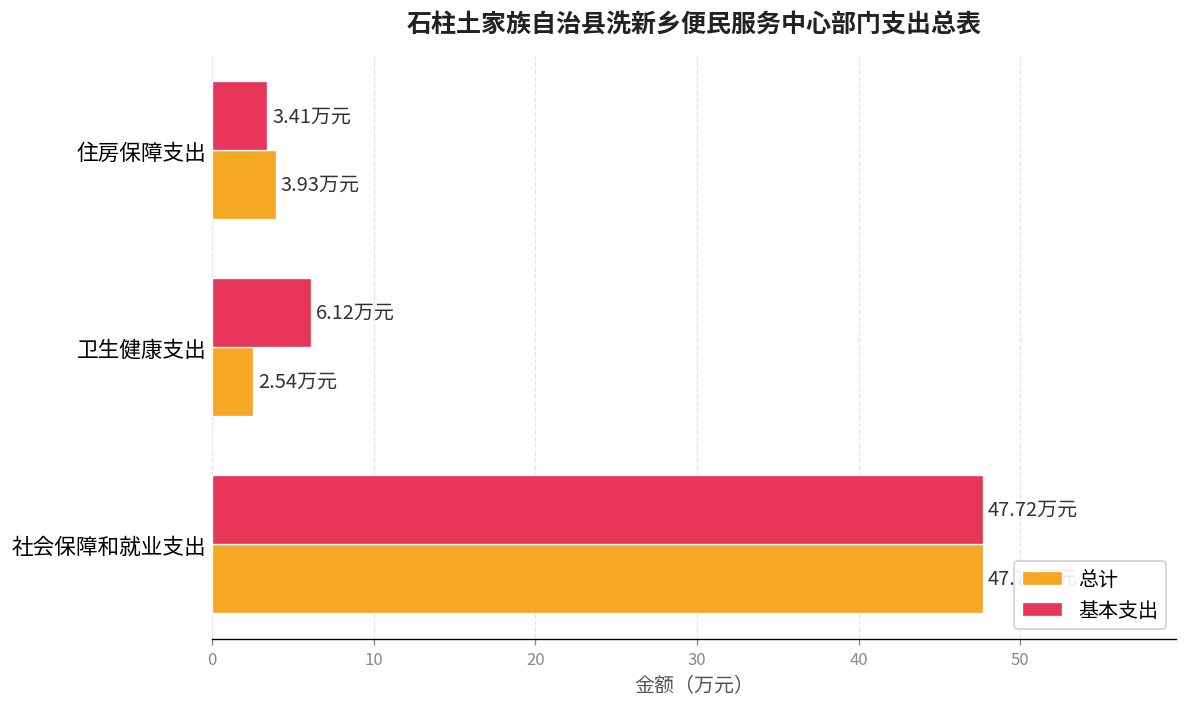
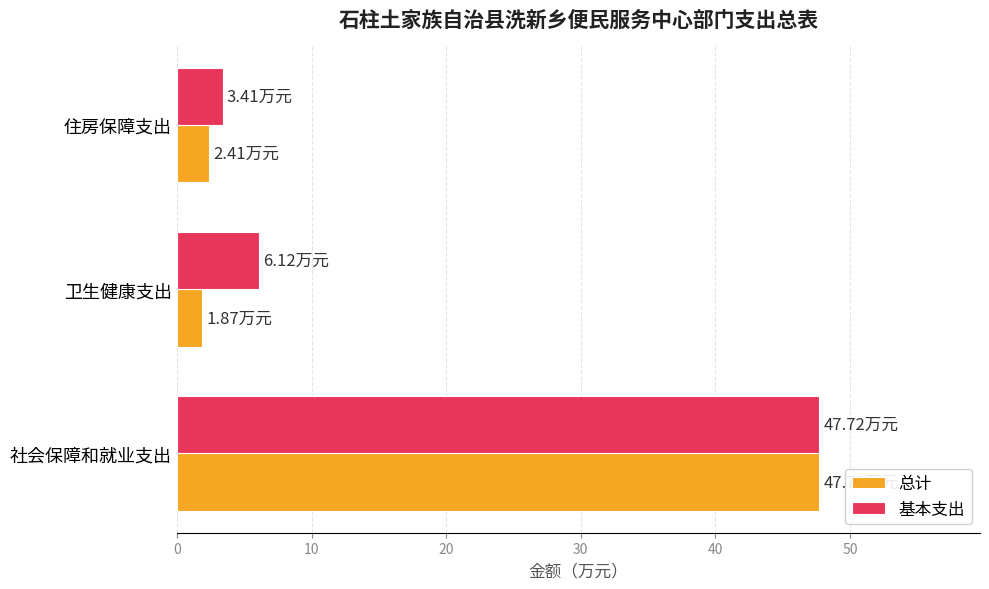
  {
    "总计": {
-     "住房保障支出": 3.93,
-     "卫生健康支出": 2.54
+     "住房保障支出": 2.41,
+     "卫生健康支出": 1.87
    },
    "基本支出": {
      "住房保障支出": 3.41,
      "卫生健康支出": 6.12,
      "社会保障和就业支出": 47.72
    }
  }
